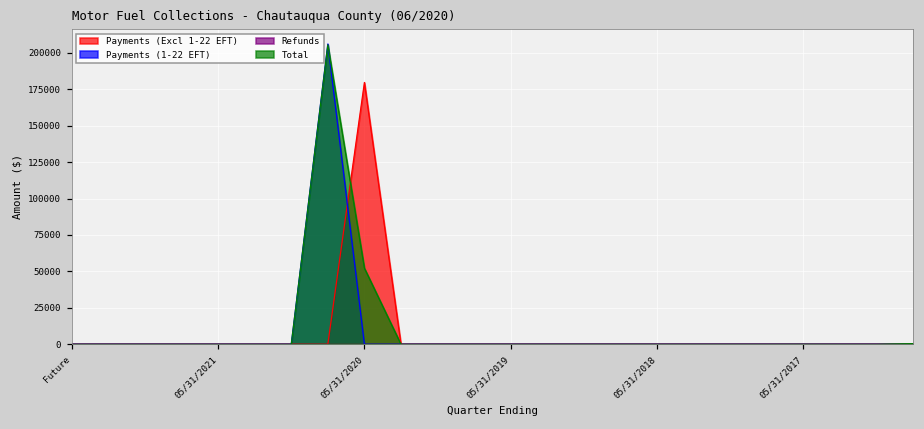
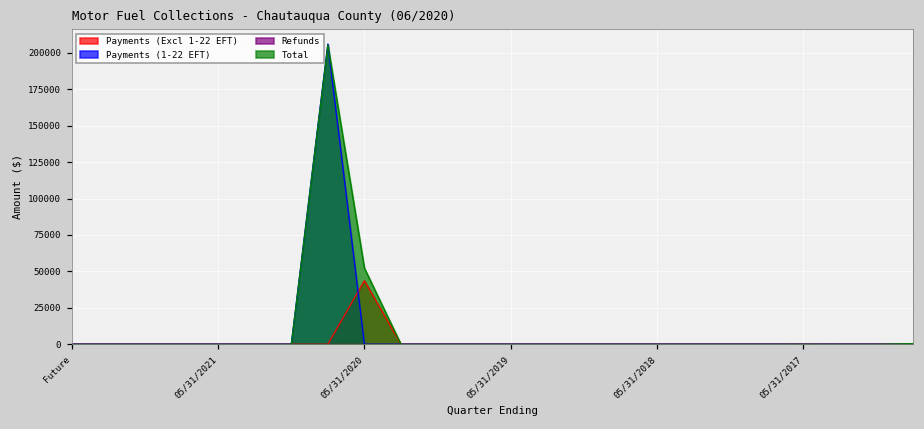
  {
    "Payments (Excl 1-22 EFT)": {
-     "05/31/2020": 180000
+     "05/31/2020": 44000
    },
    "Total": {
      "05/31/2020": 52000
    }
  }
